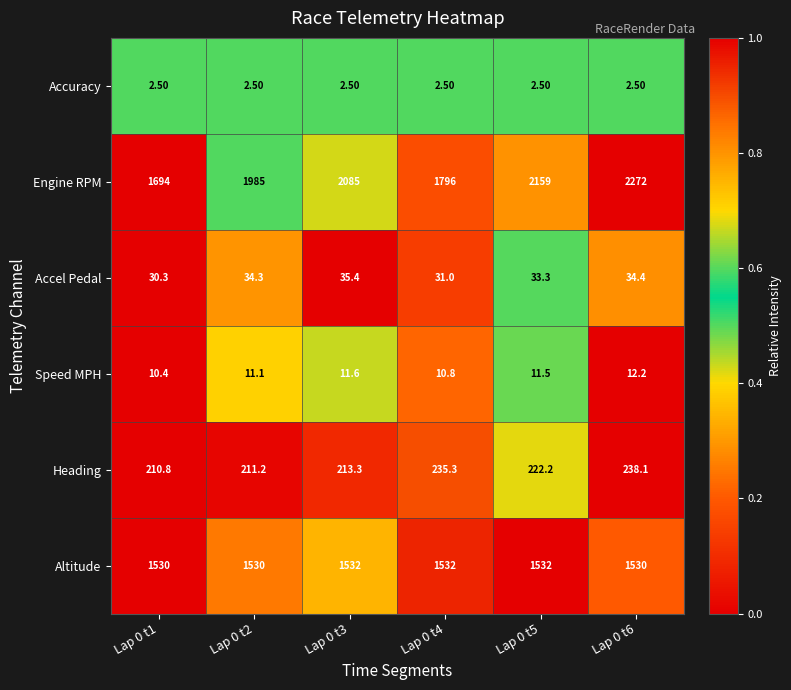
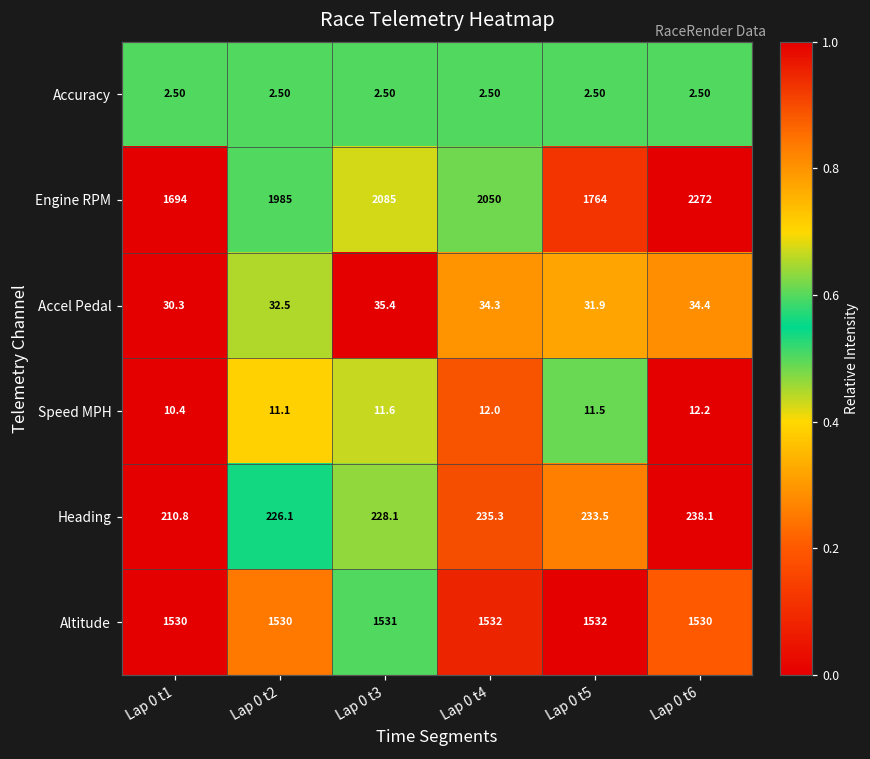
  {
    "Accuracy": {
      "Lap 0 t1": 2.50,
      "Lap 0 t2": 2.50,
      "Lap 0 t3": 2.50,
      "Lap 0 t4": 2.50,
      "Lap 0 t5": 2.50,
      "Lap 0 t6": 2.50
    },
    "Engine RPM": {
      "Lap 0 t1": 1694,
      "Lap 0 t2": 1985,
      "Lap 0 t3": 2085,
-     "Lap 0 t4": 1796,
-     "Lap 0 t5": 2159,
+     "Lap 0 t4": 2050,
+     "Lap 0 t5": 1764,
      "Lap 0 t6": 2272
    },
    "Accel Pedal": {
      "Lap 0 t1": 30.3,
-     "Lap 0 t2": 34.3,
+     "Lap 0 t2": 32.5,
      "Lap 0 t3": 35.4,
-     "Lap 0 t4": 31.0,
-     "Lap 0 t5": 33.3,
+     "Lap 0 t4": 34.3,
+     "Lap 0 t5": 31.9,
      "Lap 0 t6": 34.4
    },
    "Speed MPH": {
      "Lap 0 t1": 10.4,
      "Lap 0 t2": 11.1,
      "Lap 0 t3": 11.6,
-     "Lap 0 t4": 10.8,
+     "Lap 0 t4": 12.0,
      "Lap 0 t5": 11.5,
      "Lap 0 t6": 12.2
    },
    "Heading": {
      "Lap 0 t1": 210.8,
-     "Lap 0 t2": 211.2,
-     "Lap 0 t3": 213.3,
+     "Lap 0 t2": 226.1,
+     "Lap 0 t3": 228.1,
      "Lap 0 t4": 235.3,
-     "Lap 0 t5": 222.2,
+     "Lap 0 t5": 233.5,
      "Lap 0 t6": 238.1
    },
    "Altitude": {
      "Lap 0 t1": 1530,
      "Lap 0 t2": 1530,
-     "Lap 0 t3": 1532,
+     "Lap 0 t3": 1531,
      "Lap 0 t4": 1532,
      "Lap 0 t5": 1532,
      "Lap 0 t6": 1530
    }
  }
